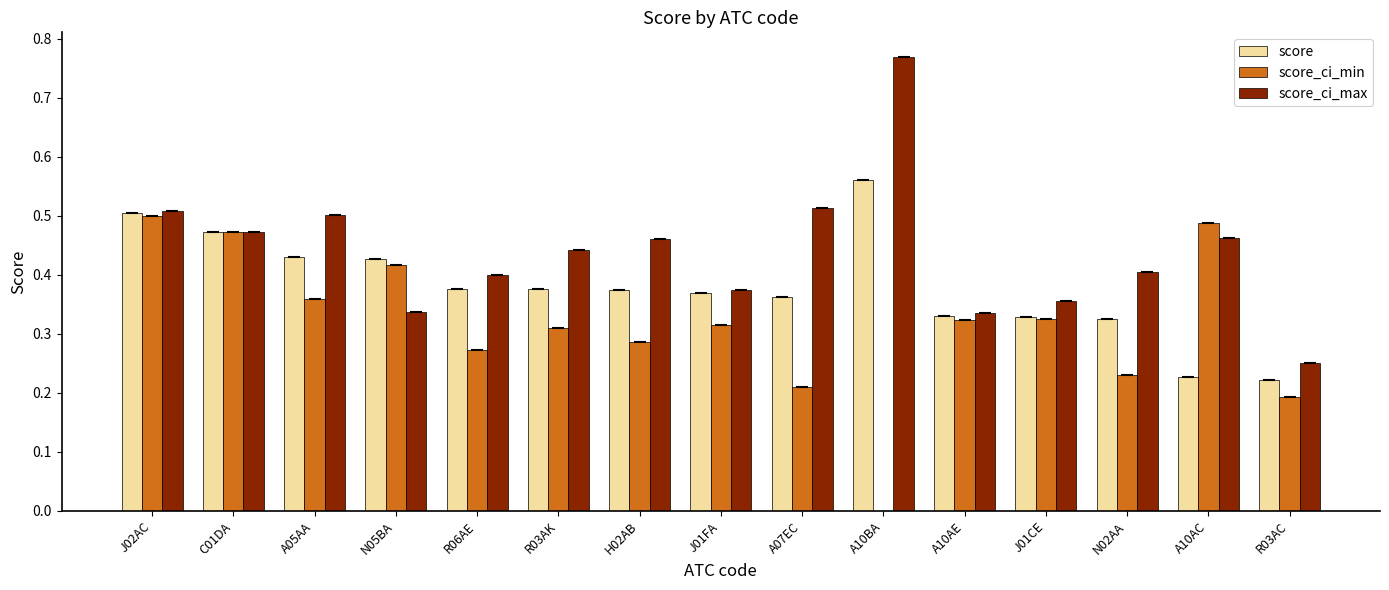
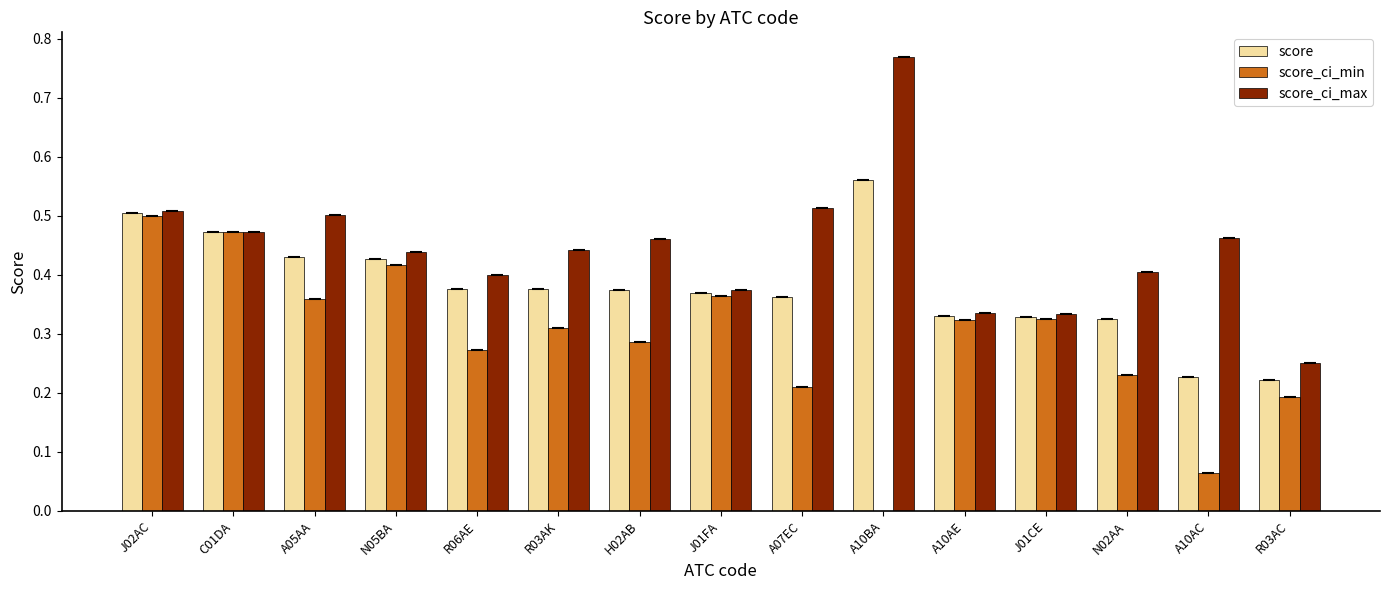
  {
    "score": {
      "J02AC": 0.50,
      "C01DA": 0.47,
      "A05AA": 0.43,
      "N05BA": 0.43,
      "R06AE": 0.38,
      "R03AK": 0.38,
      "H02AB": 0.37,
      "J01FA": 0.37,
      "A07EC": 0.36,
      "A10BA": 0.56,
      "A10AE": 0.33,
      "J01CE": 0.33,
      "N02AA": 0.33,
      "A10AC": 0.23,
      "R03AC": 0.22
    },
    "score_ci_min": {
      "J02AC": 0.50,
      "C01DA": 0.47,
      "A05AA": 0.36,
      "N05BA": 0.42,
      "R06AE": 0.27,
      "R03AK": 0.31,
      "H02AB": 0.29,
-     "J01FA": 0.32,
+     "J01FA": 0.36,
      "A07EC": 0.21,
      "A10AE": 0.32,
      "J01CE": 0.32,
      "N02AA": 0.23,
-     "A10AC": 0.49,
+     "A10AC": 0.07,
      "R03AC": 0.19
    },
    "score_ci_max": {
      "J02AC": 0.51,
      "C01DA": 0.47,
      "A05AA": 0.50,
-     "N05BA": 0.34,
+     "N05BA": 0.44,
      "R06AE": 0.40,
      "R03AK": 0.44,
      "H02AB": 0.46,
      "J01FA": 0.37,
      "A07EC": 0.51,
      "A10BA": 0.77,
      "A10AE": 0.34,
-     "J01CE": 0.36,
+     "J01CE": 0.33,
      "N02AA": 0.40,
      "A10AC": 0.46,
      "R03AC": 0.25
    }
  }
